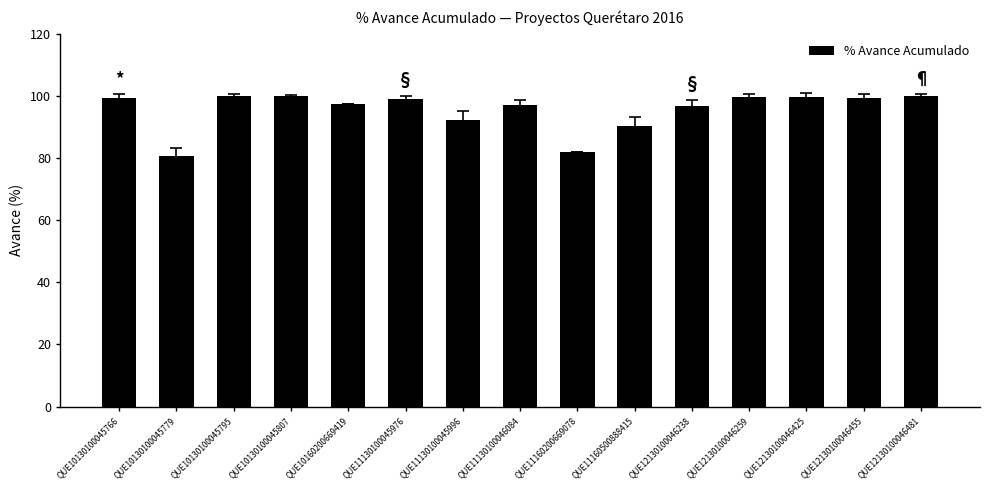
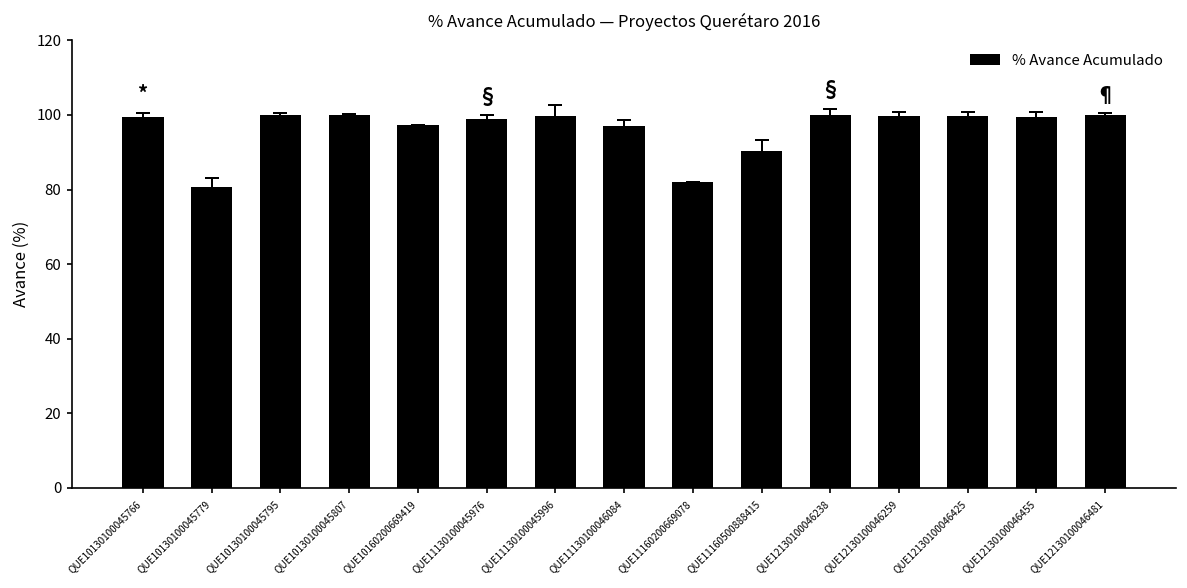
  {
    "% Avance Acumulado": {
      "QUE10130100045766": 99,
      "QUE10130100045779": 81,
      "QUE10130100045795": 100,
      "QUE10130100045807": 100,
      "QUE10160200669419": 97,
      "QUE11130100045976": 99,
-     "QUE11130100045996": 92,
+     "QUE11130100045996": 100,
      "QUE11130100046084": 97,
      "QUE11160200669078": 82,
      "QUE11160500888415": 90,
-     "QUE12130100046238": 97,
+     "QUE12130100046238": 100,
      "QUE12130100046259": 100,
      "QUE12130100046425": 100,
      "QUE12130100046455": 99,
      "QUE12130100046481": 100
    }
  }
